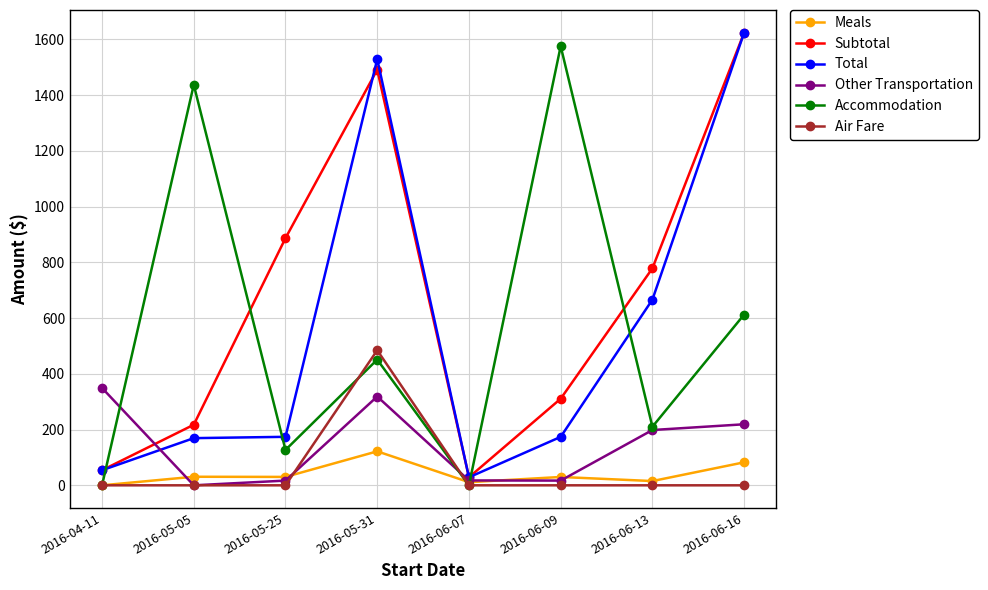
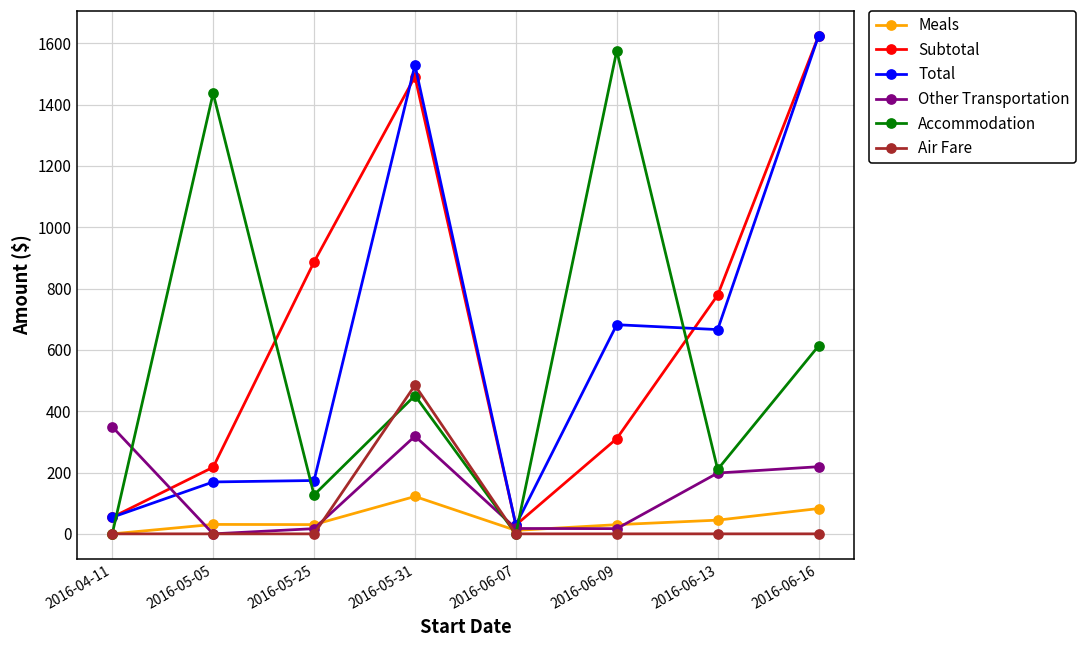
  {
    "Meals": {
      "2016-05-05": 30,
      "2016-05-25": 30,
      "2016-05-31": 120,
      "2016-06-09": 30,
-     "2016-06-13": 20,
+     "2016-06-13": 40,
      "2016-06-16": 80
    },
    "Subtotal": {
      "2016-05-05": 220,
      "2016-05-25": 890,
      "2016-05-31": 1490,
      "2016-06-09": 310,
      "2016-06-13": 780
    },
    "Total": {
      "2016-05-05": 170,
      "2016-05-25": 170,
      "2016-05-31": 1530,
-     "2016-06-09": 170,
+     "2016-06-09": 680,
      "2016-06-13": 670
    },
    "Other Transportation": {
      "2016-04-11": 350,
      "2016-05-25": 20,
      "2016-05-31": 320,
      "2016-06-09": 20,
      "2016-06-13": 200,
      "2016-06-16": 220
    },
    "Accommodation": {
      "2016-05-05": 1440,
      "2016-05-25": 130,
      "2016-05-31": 450,
      "2016-06-09": 1580,
      "2016-06-13": 210,
      "2016-06-16": 610
    },
    "Air Fare": {
      "2016-05-25": 0,
      "2016-05-31": 480,
      "2016-06-09": 0,
      "2016-06-13": 0,
      "2016-06-16": 0
    }
  }
